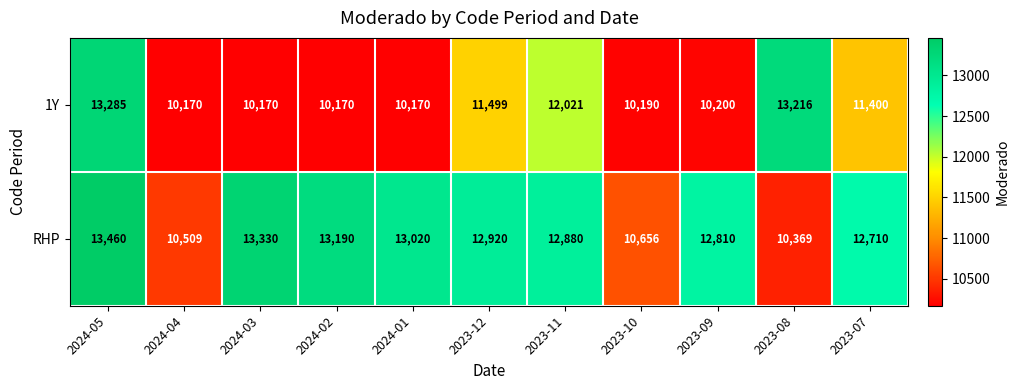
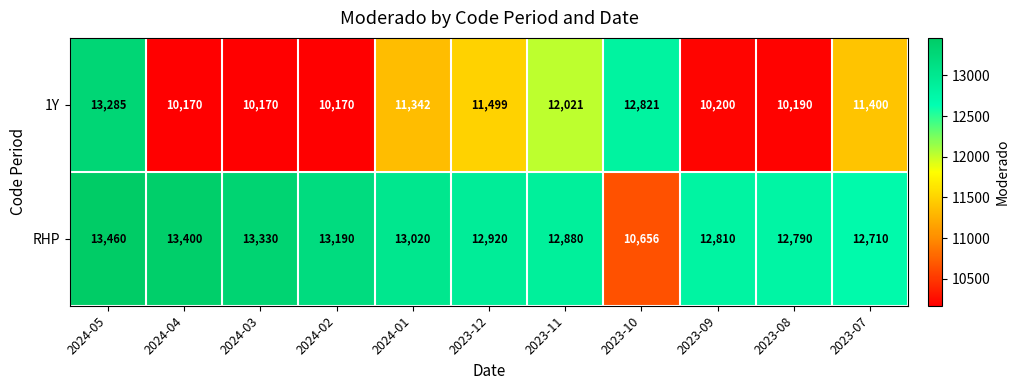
  {
    "1Y": {
      "2024-05": "13,285",
      "2024-04": "10,170",
      "2024-03": "10,170",
      "2024-02": "10,170",
-     "2024-01": "10,170",
+     "2024-01": "11,342",
      "2023-12": "11,499",
      "2023-11": "12,021",
-     "2023-10": "10,190",
+     "2023-10": "12,821",
      "2023-09": "10,200",
-     "2023-08": "13,216",
+     "2023-08": "10,190",
      "2023-07": "11,400"
    },
    "RHP": {
      "2024-05": "13,460",
-     "2024-04": "10,509",
+     "2024-04": "13,400",
      "2024-03": "13,330",
      "2024-02": "13,190",
      "2024-01": "13,020",
      "2023-12": "12,920",
      "2023-11": "12,880",
      "2023-10": "10,656",
      "2023-09": "12,810",
-     "2023-08": "10,369",
+     "2023-08": "12,790",
      "2023-07": "12,710"
    }
  }
